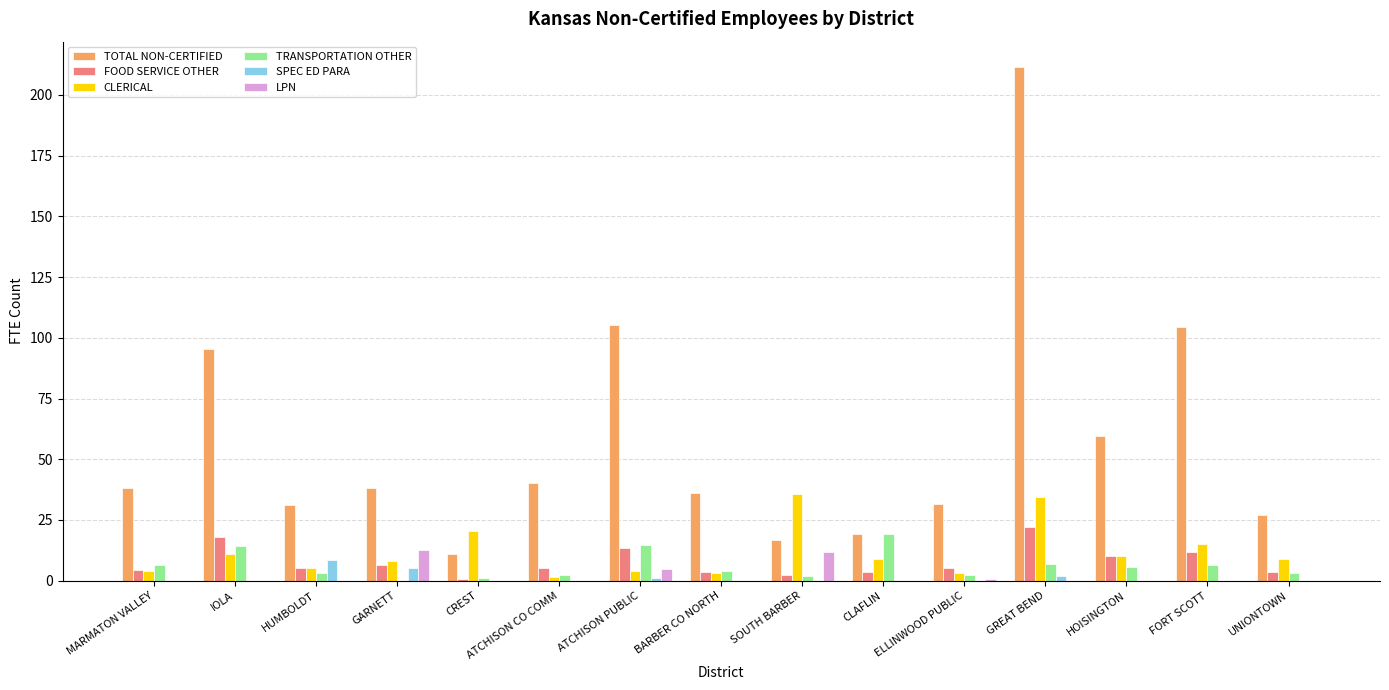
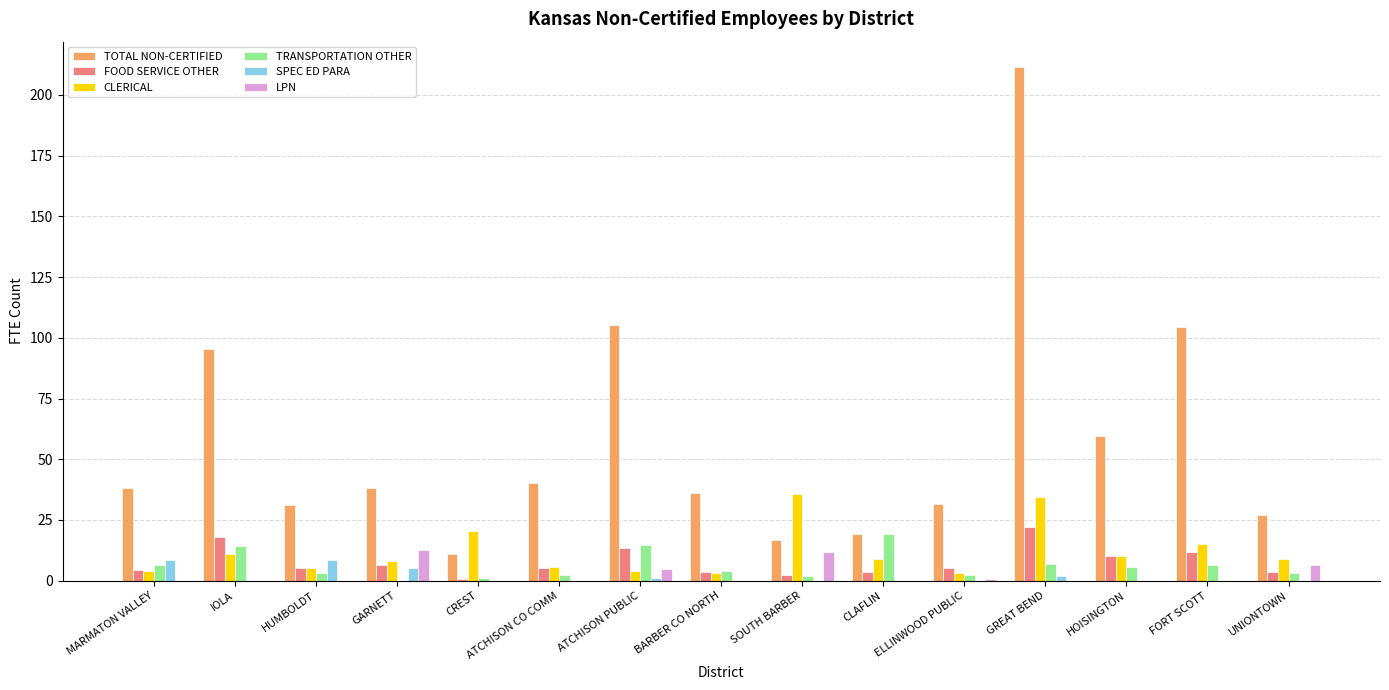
  {
    "CLERICAL": {
      "MARMATON VALLEY": 4,
      "IOLA": 11,
      "HUMBOLDT": 5,
      "GARNETT": 8,
      "CREST": 20,
-     "ATCHISON CO COMM": 2,
+     "ATCHISON CO COMM": 6,
      "ATCHISON PUBLIC": 4,
      "BARBER CO NORTH": 3,
      "SOUTH BARBER": 36,
      "CLAFLIN": 9,
      "ELLINWOOD PUBLIC": 3,
      "GREAT BEND": 35,
      "HOISINGTON": 10,
      "FORT SCOTT": 15,
      "UNIONTOWN": 9
    },
    "TRANSPORTATION OTHER": {
      "MARMATON VALLEY": 7,
      "IOLA": 14,
      "HUMBOLDT": 3,
      "GARNETT": 0,
      "CREST": 1,
      "ATCHISON CO COMM": 2,
      "ATCHISON PUBLIC": 15,
      "BARBER CO NORTH": 4,
      "SOUTH BARBER": 2,
      "CLAFLIN": 19,
      "ELLINWOOD PUBLIC": 3,
      "GREAT BEND": 7,
      "HOISINGTON": 6,
      "FORT SCOTT": 6,
      "UNIONTOWN": 3
    },
    "SPEC ED PARA": {
-     "MARMATON VALLEY": 0,
+     "MARMATON VALLEY": 9,
      "IOLA": 0,
      "HUMBOLDT": 8,
      "GARNETT": 5,
      "CREST": 0,
      "ATCHISON CO COMM": 0,
      "BARBER CO NORTH": 0,
      "SOUTH BARBER": 0,
      "CLAFLIN": 0,
      "ELLINWOOD PUBLIC": 0,
      "GREAT BEND": 2,
      "HOISINGTON": 0,
      "FORT SCOTT": 0,
      "UNIONTOWN": 0
    },
    "LPN": {
      "MARMATON VALLEY": 0,
      "IOLA": 0,
      "HUMBOLDT": 0,
      "GARNETT": 13,
      "CREST": 0,
      "ATCHISON CO COMM": 0,
      "ATCHISON PUBLIC": 5,
      "BARBER CO NORTH": 0,
      "SOUTH BARBER": 12,
      "CLAFLIN": 0,
      "GREAT BEND": 0,
      "HOISINGTON": 0,
      "FORT SCOTT": 0,
-     "UNIONTOWN": 0
+     "UNIONTOWN": 6
    }
  }
